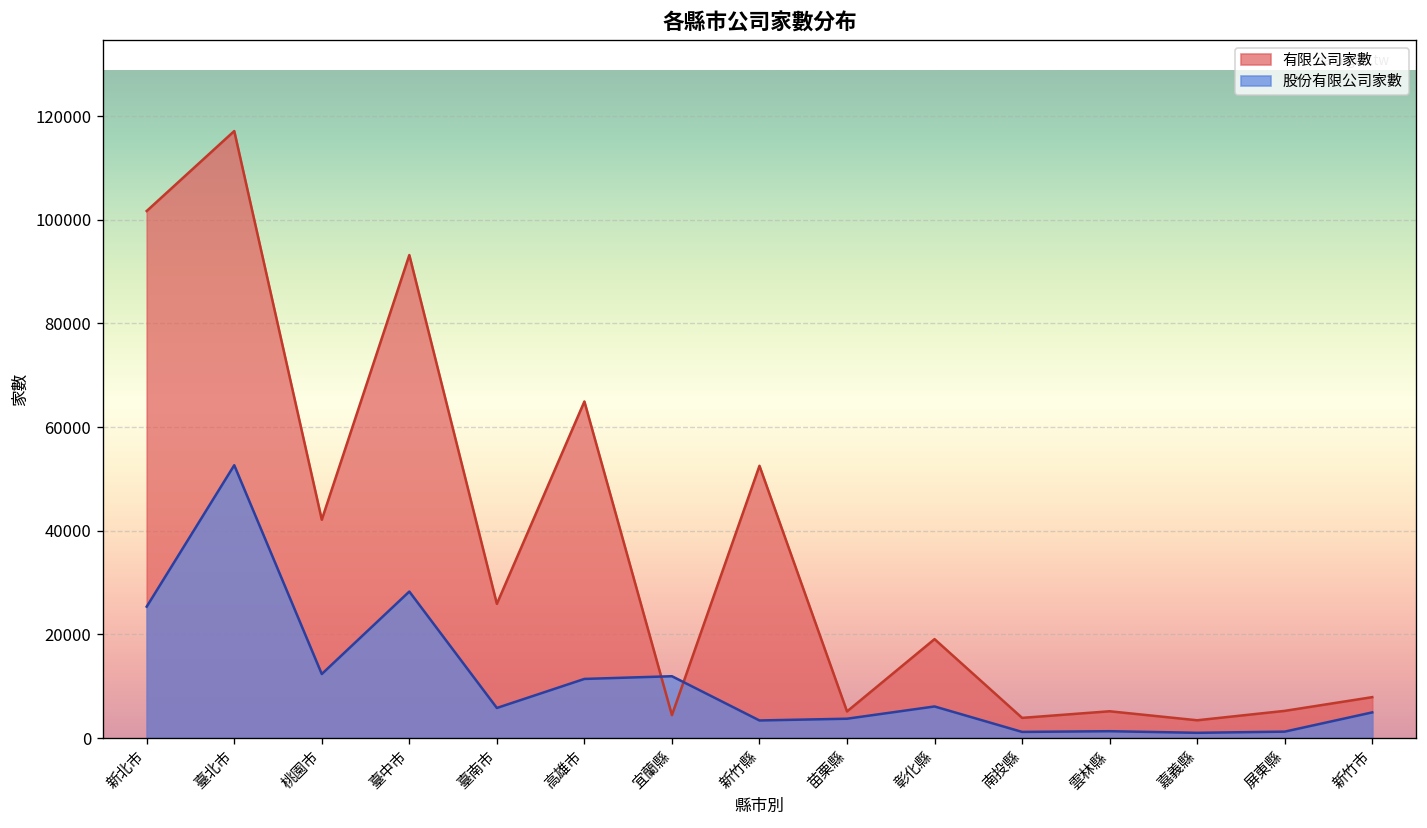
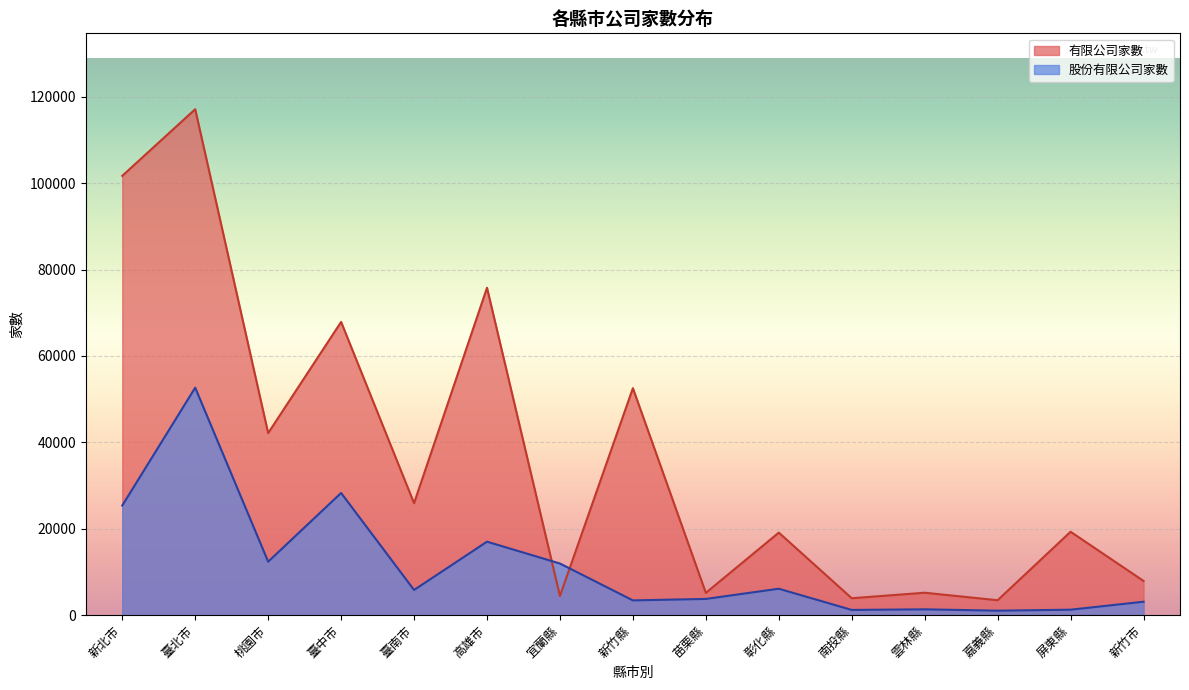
  {
    "有限公司家數": {
      "新北市": 102000,
      "臺北市": 117000,
      "桃園市": 42000,
-     "臺中市": 93000,
+     "臺中市": 68000,
      "臺南市": 26000,
-     "高雄市": 65000,
+     "高雄市": 76000,
      "宜蘭縣": 4000,
      "新竹縣": 53000,
      "苗栗縣": 5000,
      "彰化縣": 19000,
      "南投縣": 4000,
      "雲林縣": 5000,
      "嘉義縣": 3000,
-     "屏東縣": 5000,
+     "屏東縣": 19000,
      "新竹市": 8000
    },
    "股份有限公司家數": {
      "新北市": 25000,
      "臺北市": 53000,
      "桃園市": 12000,
      "臺中市": 28000,
      "臺南市": 6000,
-     "高雄市": 11000,
+     "高雄市": 17000,
      "宜蘭縣": 12000,
      "新竹縣": 3000,
      "苗栗縣": 4000,
      "彰化縣": 6000,
      "南投縣": 1000,
      "雲林縣": 1000,
      "嘉義縣": 1000,
      "屏東縣": 1000,
-     "新竹市": 5000
+     "新竹市": 3000
    }
  }
